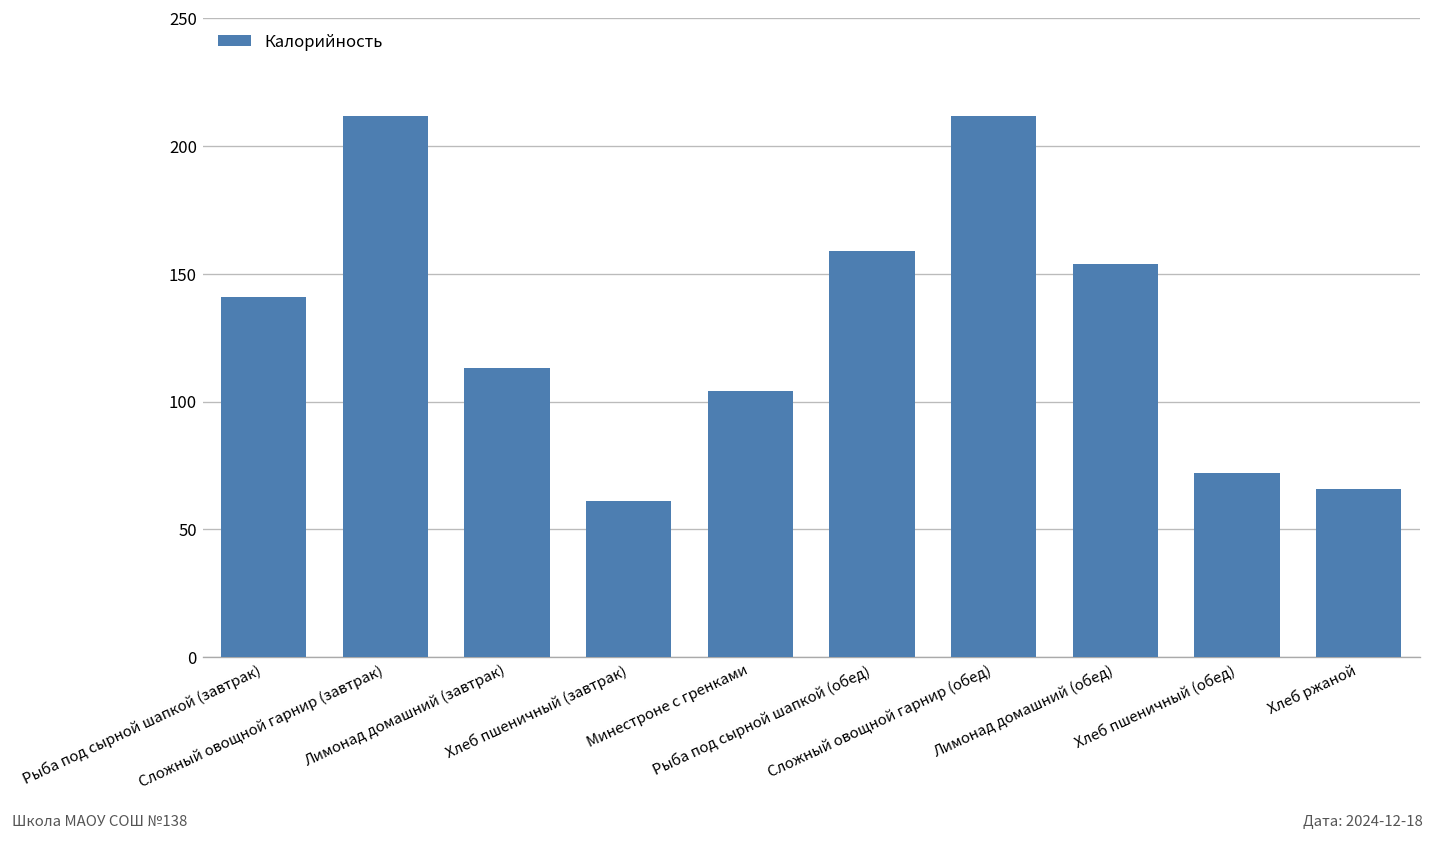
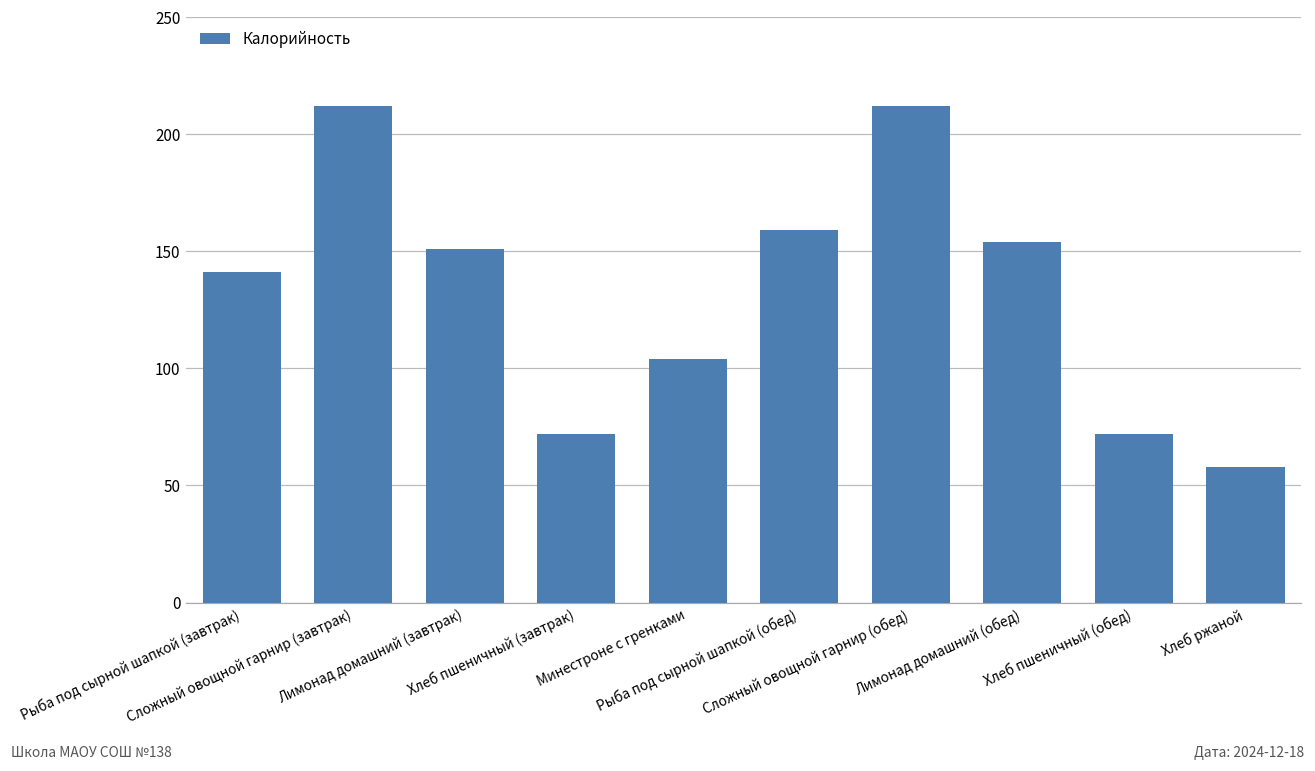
  {
    "Рыба под сырной шапкой (завтрак)": 141,
    "Сложный овощной гарнир (завтрак)": 212,
-   "Лимонад домашний (завтрак)": 113,
-   "Хлеб пшеничный (завтрак)": 61,
+   "Лимонад домашний (завтрак)": 151,
+   "Хлеб пшеничный (завтрак)": 72,
    "Минестроне с гренками": 104,
    "Рыба под сырной шапкой (обед)": 159,
    "Сложный овощной гарнир (обед)": 212,
    "Лимонад домашний (обед)": 154,
    "Хлеб пшеничный (обед)": 72,
-   "Хлеб ржаной": 66
+   "Хлеб ржаной": 58
  }
